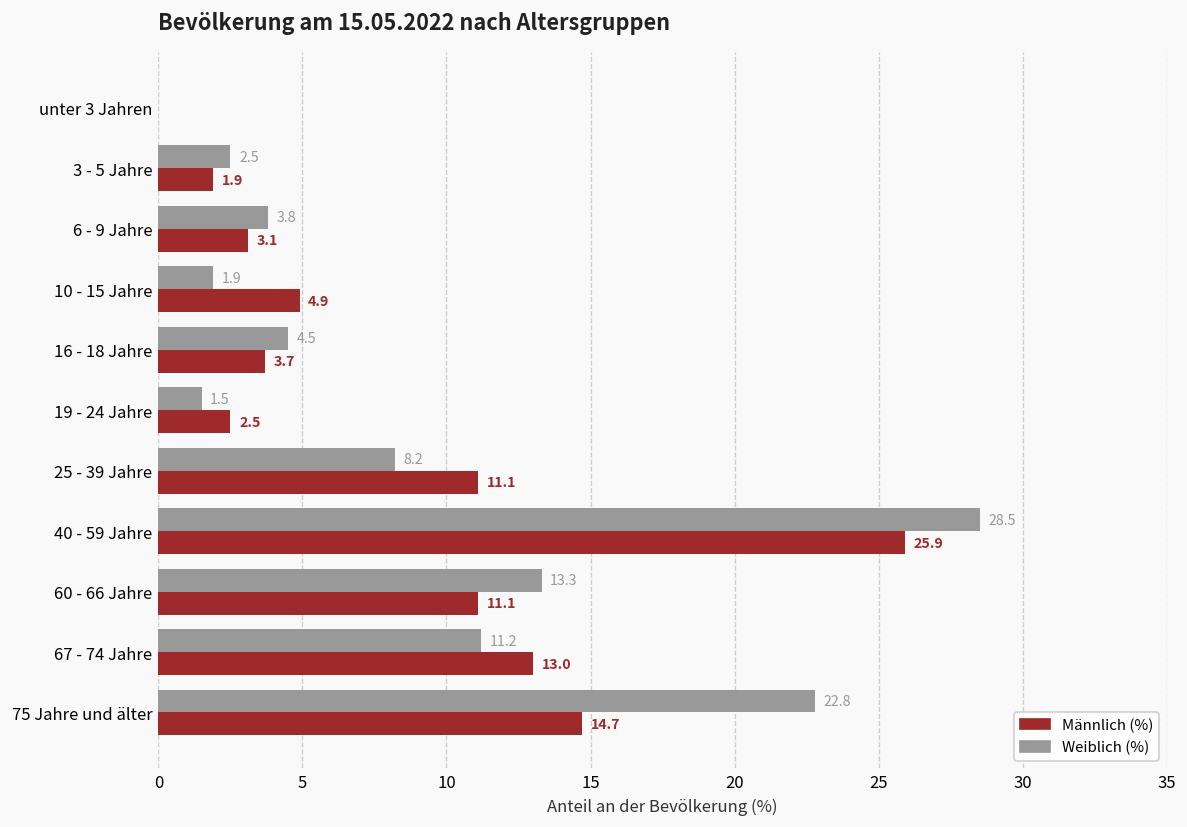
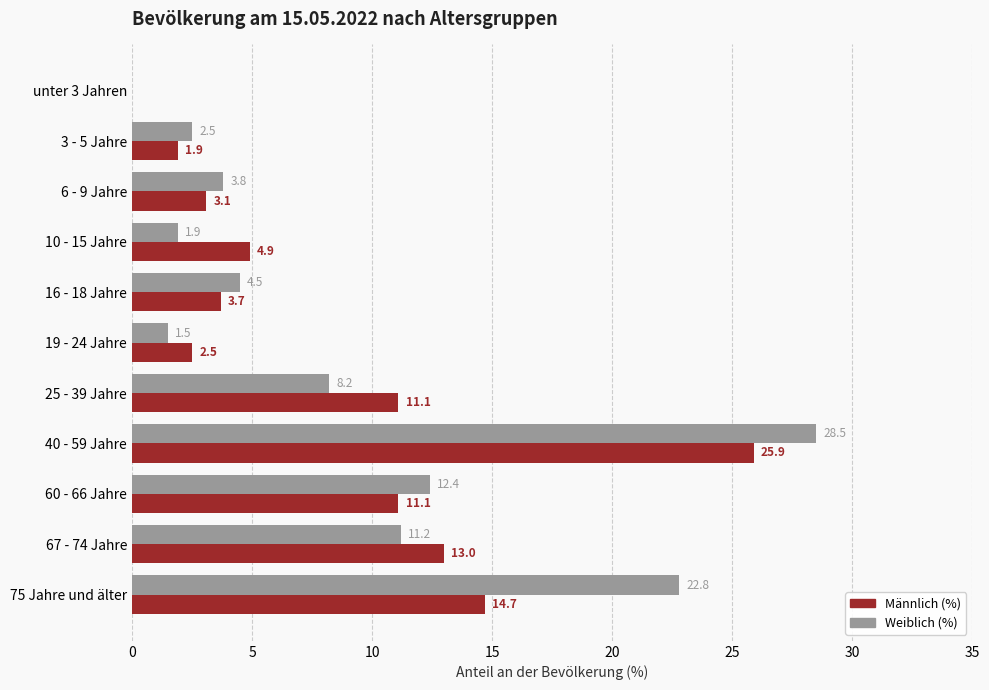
  {
    "Männlich (%)": {
      "3 - 5 Jahre": 1.9,
      "6 - 9 Jahre": 3.1,
      "10 - 15 Jahre": 4.9,
      "16 - 18 Jahre": 3.7,
      "19 - 24 Jahre": 2.5,
      "25 - 39 Jahre": 11.1,
      "40 - 59 Jahre": 25.9,
      "60 - 66 Jahre": 11.1,
      "67 - 74 Jahre": 13.0,
      "75 Jahre und älter": 14.7
    },
    "Weiblich (%)": {
      "3 - 5 Jahre": 2.5,
      "6 - 9 Jahre": 3.8,
      "10 - 15 Jahre": 1.9,
      "16 - 18 Jahre": 4.5,
      "19 - 24 Jahre": 1.5,
      "25 - 39 Jahre": 8.2,
      "40 - 59 Jahre": 28.5,
-     "60 - 66 Jahre": 13.3,
+     "60 - 66 Jahre": 12.4,
      "67 - 74 Jahre": 11.2,
      "75 Jahre und älter": 22.8
    }
  }
